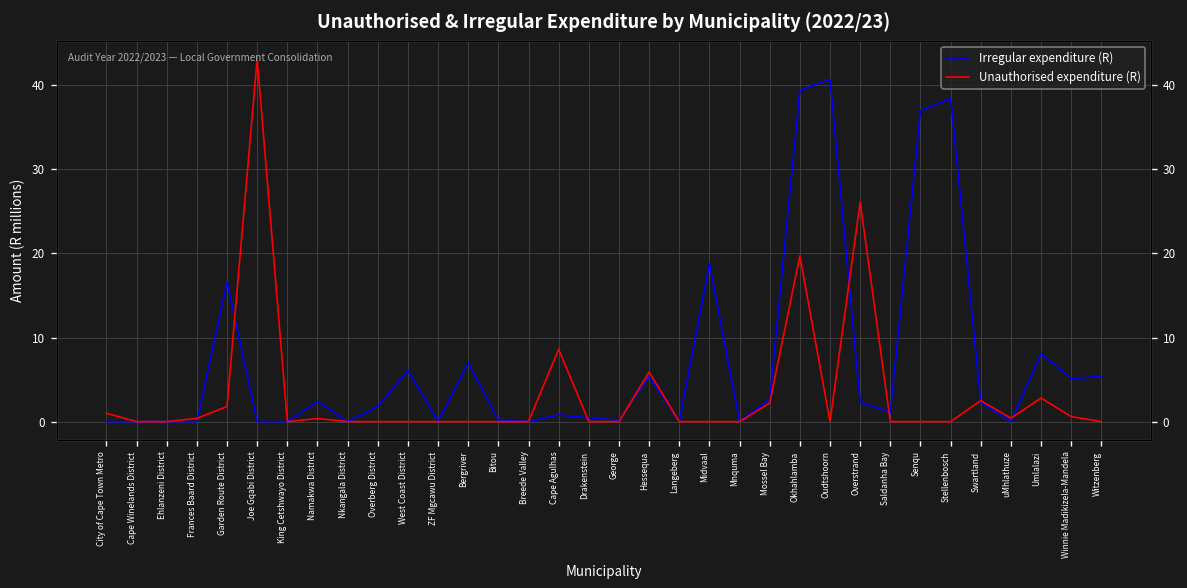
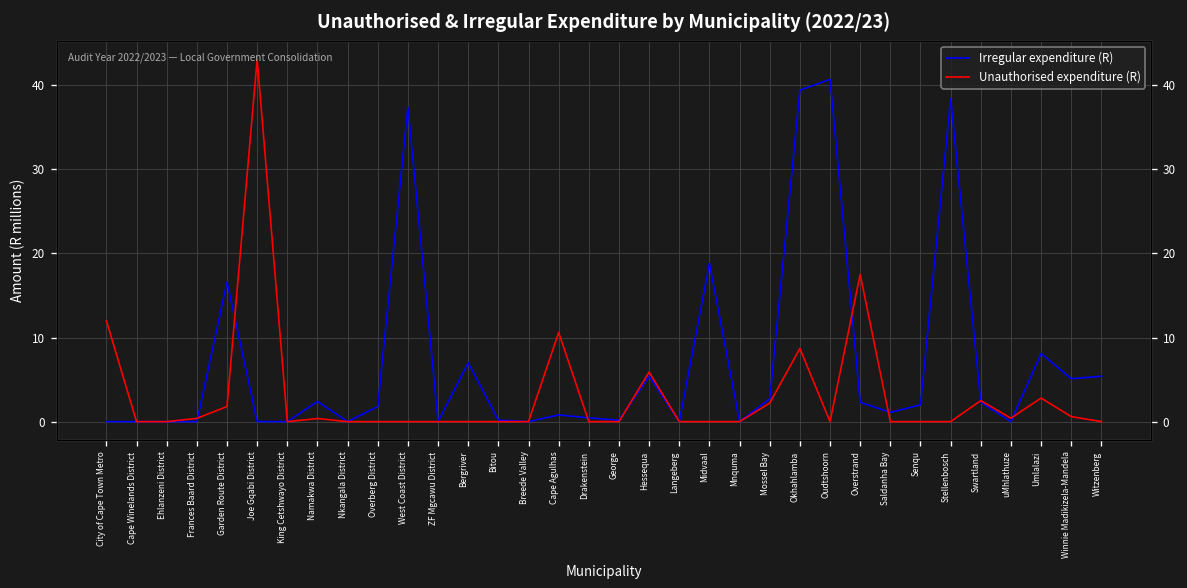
  {
    "Irregular expenditure (R)": {
      "City of Cape Town Metro": 0,
      "Frances Baard District": 0,
      "Garden Route District": 17,
      "Joe Gqabi District": 0,
      "Namakwa District": 2,
      "Overberg District": 2,
-     "West Coast District": 6,
+     "West Coast District": 37,
      "Bergriver": 7,
      "Cape Agulhas": 1,
      "Drakenstein": 0,
      "Hessequa": 5,
      "Midvaal": 19,
      "Mossel Bay": 3,
      "Okhahlamba": 39,
      "Oudtshoorn": 41,
      "Overstrand": 2,
      "Saldanha Bay": 1,
-     "Senqu": 37,
+     "Senqu": 2,
      "Stellenbosch": 38,
      "uMhlathuze": 0,
      "Umlalazi": 8,
      "Winnie Madikizela-Mandela": 5,
      "Witzenberg": 5
    },
    "Unauthorised expenditure (R)": {
-     "City of Cape Town Metro": 1,
+     "City of Cape Town Metro": 12,
      "Frances Baard District": 0,
      "Garden Route District": 2,
      "Namakwa District": 0,
      "Overberg District": 0,
      "West Coast District": 0,
      "Bergriver": 0,
-     "Cape Agulhas": 9,
+     "Cape Agulhas": 11,
      "Drakenstein": 0,
      "Hessequa": 6,
      "Midvaal": 0,
      "Mossel Bay": 2,
-     "Okhahlamba": 20,
+     "Okhahlamba": 9,
      "Oudtshoorn": 0,
-     "Overstrand": 26,
+     "Overstrand": 18,
      "Saldanha Bay": 0,
      "Senqu": 0,
      "Stellenbosch": 0,
      "uMhlathuze": 0,
      "Umlalazi": 3,
      "Winnie Madikizela-Mandela": 1,
      "Witzenberg": 0
    }
  }
